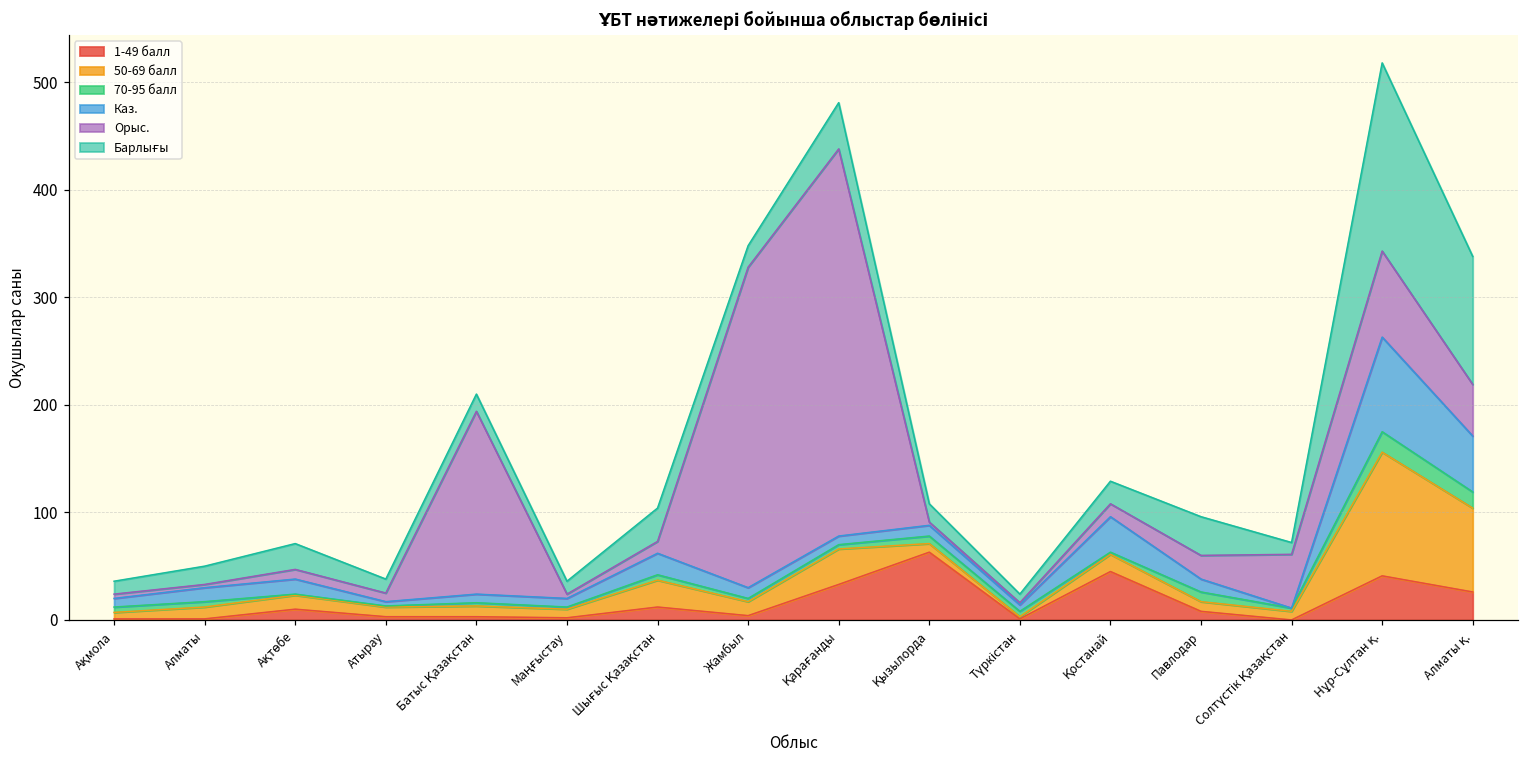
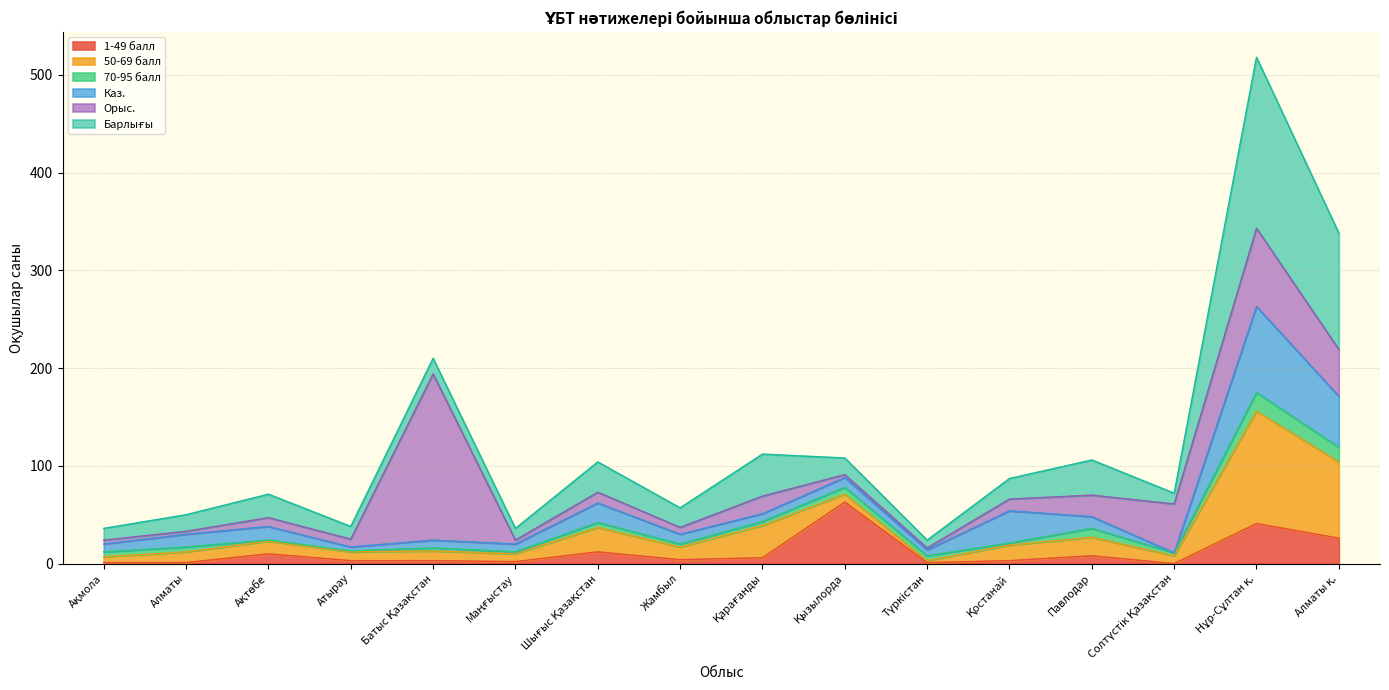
  {
    "1-49 балл": {
      "Ақмола": 0,
      "Алматы": 0,
      "Ақтөбе": 10,
      "Атырау": 0,
      "Батыс Қазақстан": 0,
      "Маңғыстау": 0,
      "Шығыс Қазақстан": 10,
      "Жамбыл": 0,
-     "Қарағанды": 30,
+     "Қарағанды": 10,
      "Қызылорда": 60,
-     "Қостанай": 50,
+     "Қостанай": 0,
      "Павлодар": 10,
      "Солтүстік Қазақстан": 0,
      "Нұр-Сұлтан қ.": 40,
      "Алматы қ.": 30
    },
    "50-69 балл": {
      "Ақмола": 10,
      "Алматы": 10,
      "Батыс Қазақстан": 10,
      "Шығыс Қазақстан": 30,
      "Жамбыл": 10,
      "Қарағанды": 30,
      "Қызылорда": 10,
-     "Павлодар": 10,
+     "Павлодар": 20,
      "Солтүстік Қазақстан": 10,
      "Нұр-Сұлтан қ.": 120,
      "Алматы қ.": 80
    },
    "Каз.": {
      "Ақмола": 10,
      "Алматы": 10,
      "Ақтөбе": 10,
      "Атырау": 0,
      "Батыс Қазақстан": 10,
      "Маңғыстау": 10,
      "Шығыс Қазақстан": 20,
      "Жамбыл": 10,
      "Қарағанды": 10,
      "Қызылорда": 10,
      "Қостанай": 30,
      "Павлодар": 10,
      "Нұр-Сұлтан қ.": 90,
      "Алматы қ.": 50
    },
    "Орыс.": {
      "Ақмола": 0,
      "Алматы": 0,
      "Ақтөбе": 10,
      "Атырау": 10,
      "Батыс Қазақстан": 170,
      "Маңғыстау": 0,
      "Шығыс Қазақстан": 10,
-     "Жамбыл": 300,
-     "Қарағанды": 360,
+     "Жамбыл": 10,
+     "Қарағанды": 20,
      "Қызылорда": 0,
      "Қостанай": 10,
      "Павлодар": 20,
      "Солтүстік Қазақстан": 50,
      "Нұр-Сұлтан қ.": 80,
      "Алматы қ.": 50
    }
  }
